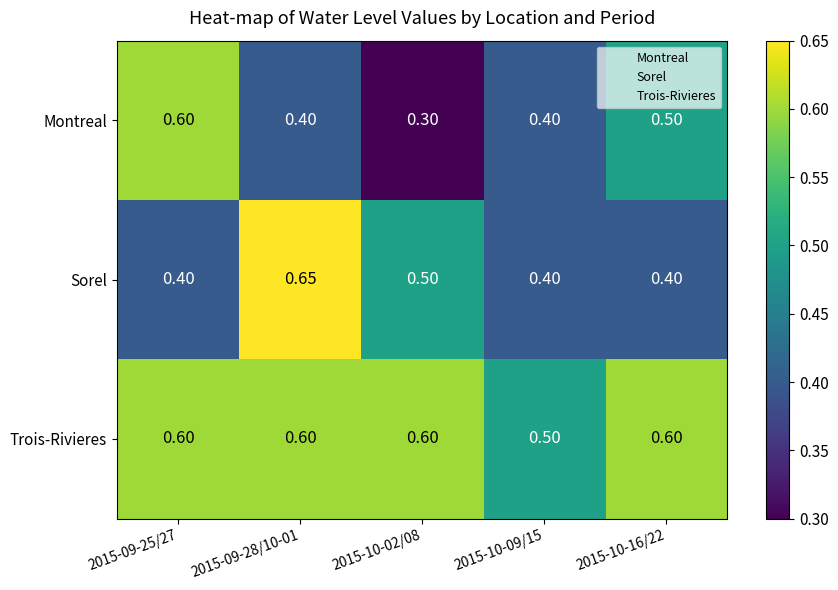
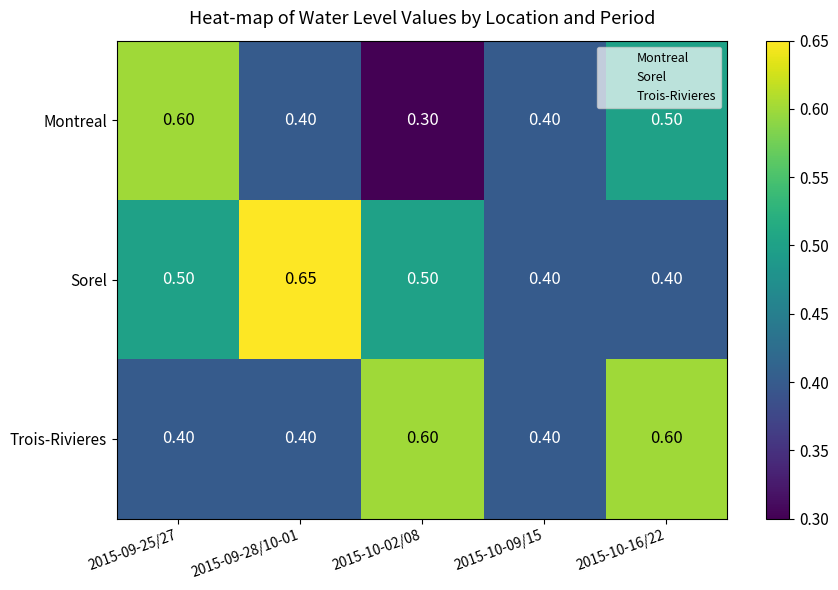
  {
    "Montreal": {
      "2015-09-25/27": 0.60,
      "2015-09-28/10-01": 0.40,
      "2015-10-02/08": 0.30,
      "2015-10-09/15": 0.40,
      "2015-10-16/22": 0.50
    },
    "Sorel": {
-     "2015-09-25/27": 0.40,
+     "2015-09-25/27": 0.50,
      "2015-09-28/10-01": 0.65,
      "2015-10-02/08": 0.50,
      "2015-10-09/15": 0.40,
      "2015-10-16/22": 0.40
    },
    "Trois-Rivieres": {
-     "2015-09-25/27": 0.60,
-     "2015-09-28/10-01": 0.60,
+     "2015-09-25/27": 0.40,
+     "2015-09-28/10-01": 0.40,
      "2015-10-02/08": 0.60,
-     "2015-10-09/15": 0.50,
+     "2015-10-09/15": 0.40,
      "2015-10-16/22": 0.60
    }
  }
